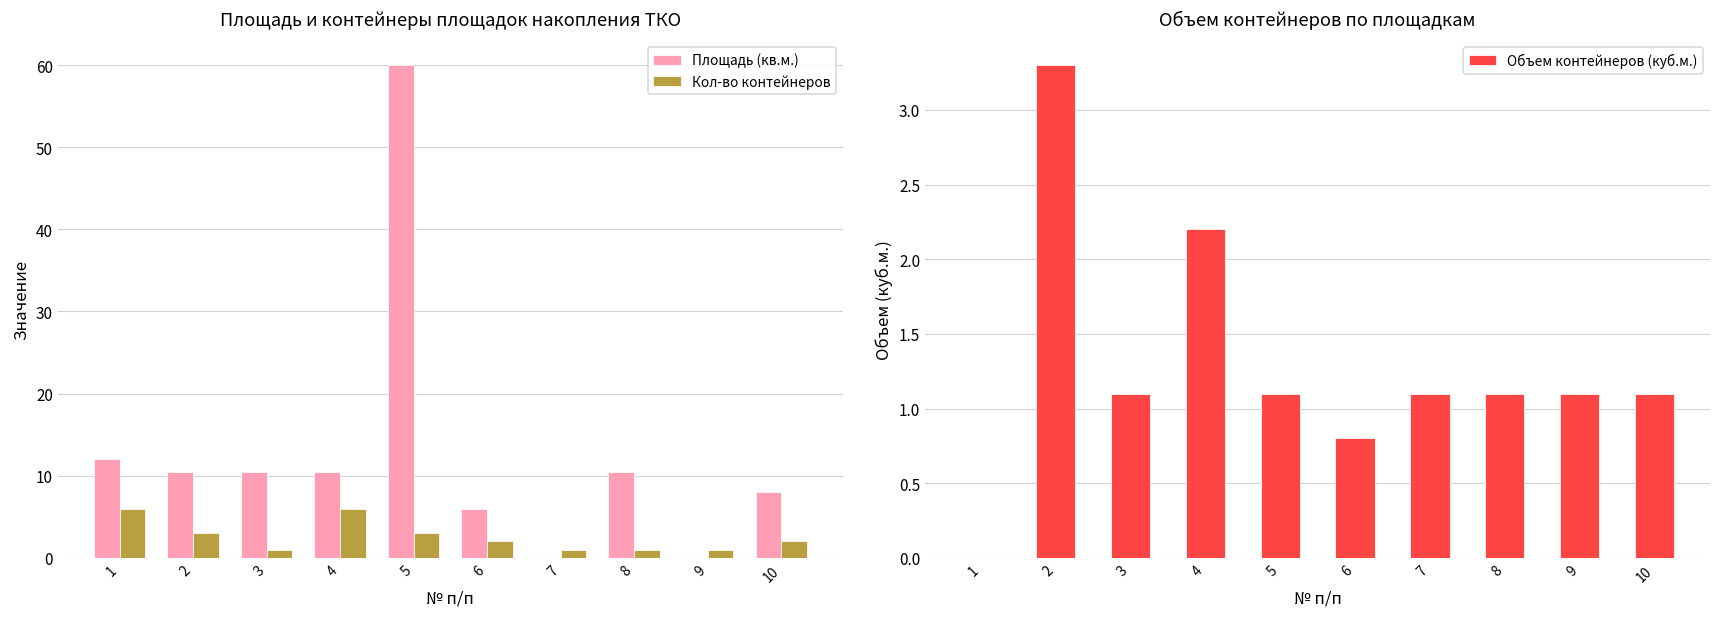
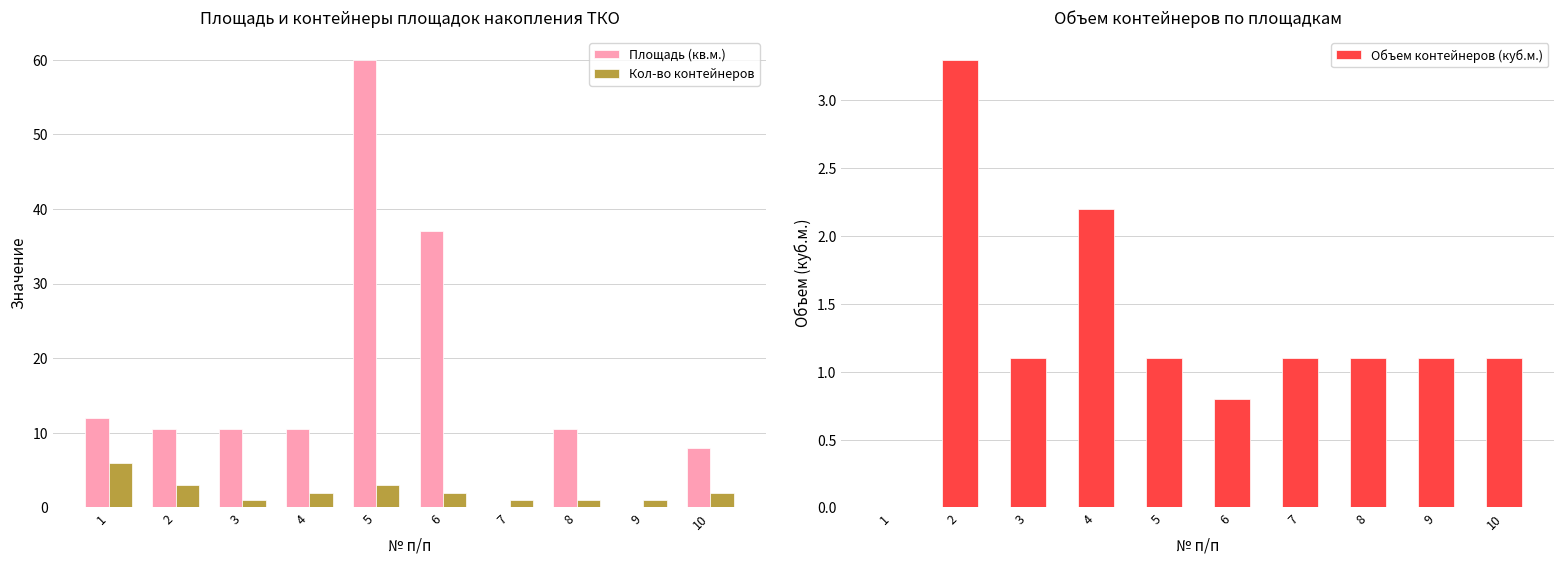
  {
    "Площадь и контейнеры площадок накопления ТКО": {
      "Площадь (кв.м.)": {
        "1": 12,
        "2": 11,
        "3": 11,
        "4": 11,
        "5": 60,
-       "6": 6,
+       "6": 37,
        "7": 0,
        "8": 11,
        "9": 0,
        "10": 8
      },
      "Кол-во контейнеров": {
        "1": 6,
        "2": 3,
        "3": 1,
-       "4": 6,
+       "4": 2,
        "5": 3,
        "6": 2,
        "7": 1,
        "8": 1,
        "9": 1,
        "10": 2
      }
    },
    "Объем контейнеров по площадкам": {
      "1": 0.00,
      "2": 3.30,
      "3": 1.10,
      "4": 2.20,
      "5": 1.10,
      "6": 0.80,
      "7": 1.10,
      "8": 1.10,
      "9": 1.10,
      "10": 1.10
    }
  }
